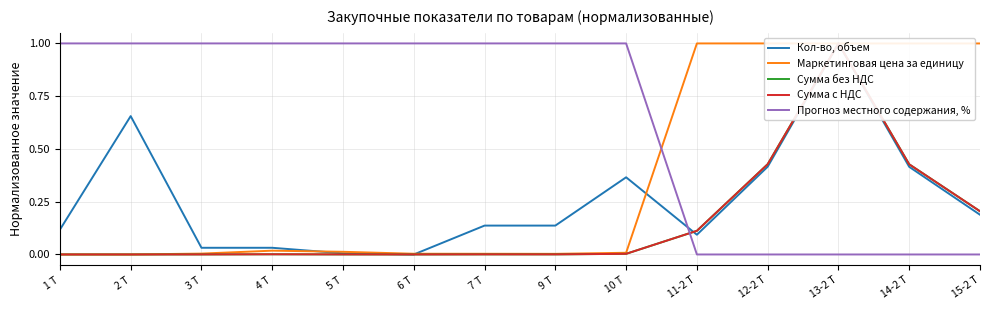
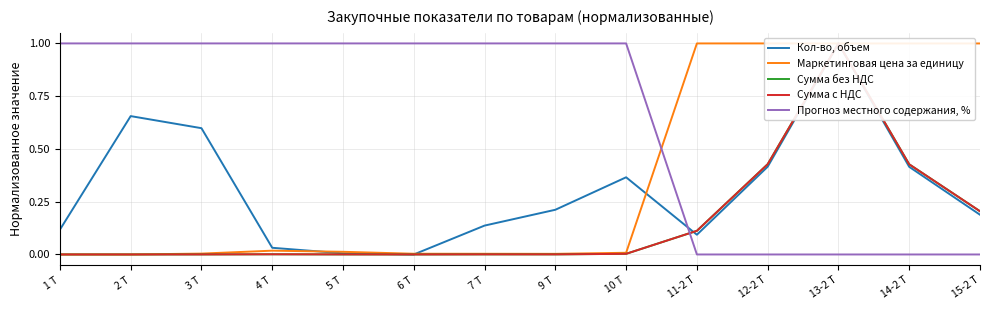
  {
    "Кол-во, объем": {
      "1 Т": 0.12,
      "2 Т": 0.66,
-     "3 Т": 0.03,
+     "3 Т": 0.60,
      "4 Т": 0.03,
      "7 Т": 0.14,
-     "9 Т": 0.14,
+     "9 Т": 0.21,
      "10 Т": 0.37,
      "11-2 Т": 0.09,
      "15-2 Т": 0.19
    },
    "Маркетинговая цена за единицу": {
      "4 Т": 0.02,
      "11-2 Т": 1.00,
      "15-2 Т": 1.00
    },
    "Сумма с НДС": {
      "4 Т": 0.00,
      "11-2 Т": 0.11,
      "15-2 Т": 0.20
    },
    "Прогноз местного содержания, %": {
      "1 Т": 1.00,
      "2 Т": 1.00,
      "3 Т": 1.00,
      "4 Т": 1.00,
      "5 Т": 1.00,
      "6 Т": 1.00,
      "7 Т": 1.00,
      "9 Т": 1.00,
      "10 Т": 1.00,
      "11-2 Т": 0.00,
      "12-2 Т": 0.00,
      "13-2 Т": 0.00,
      "14-2 Т": 0.00,
      "15-2 Т": 0.00
    }
  }
